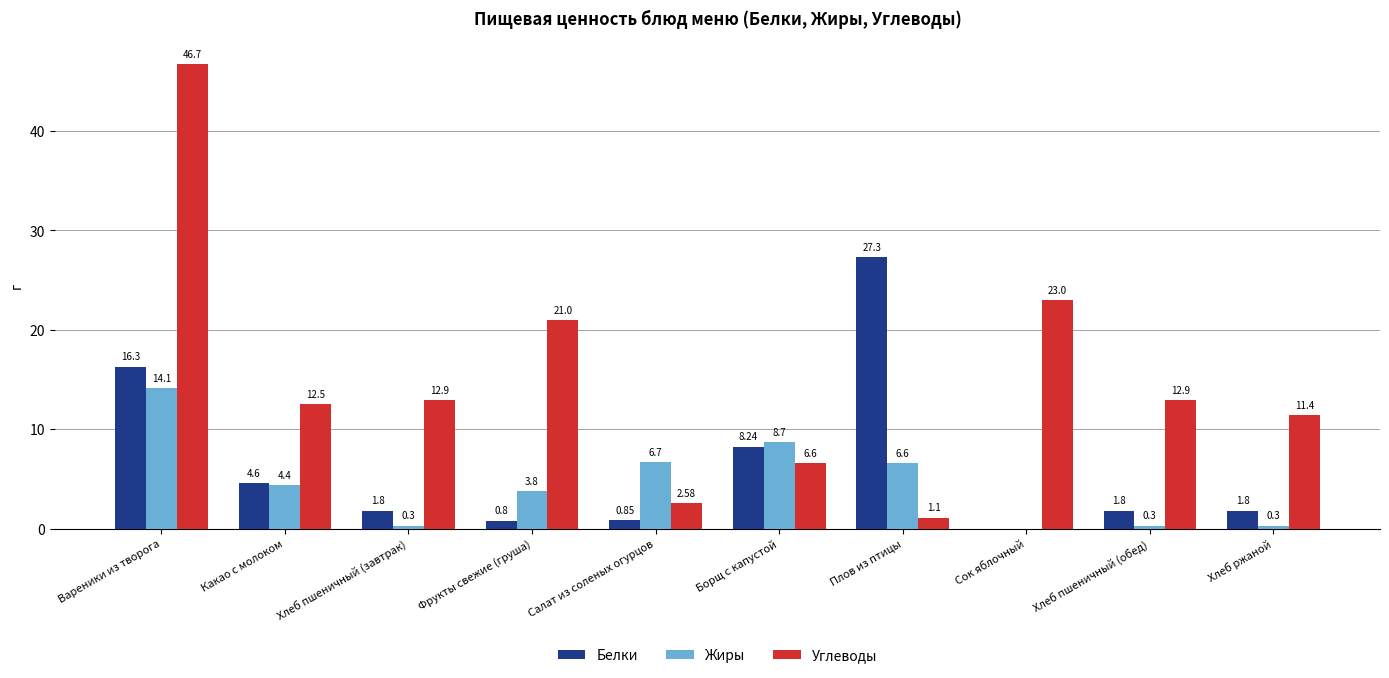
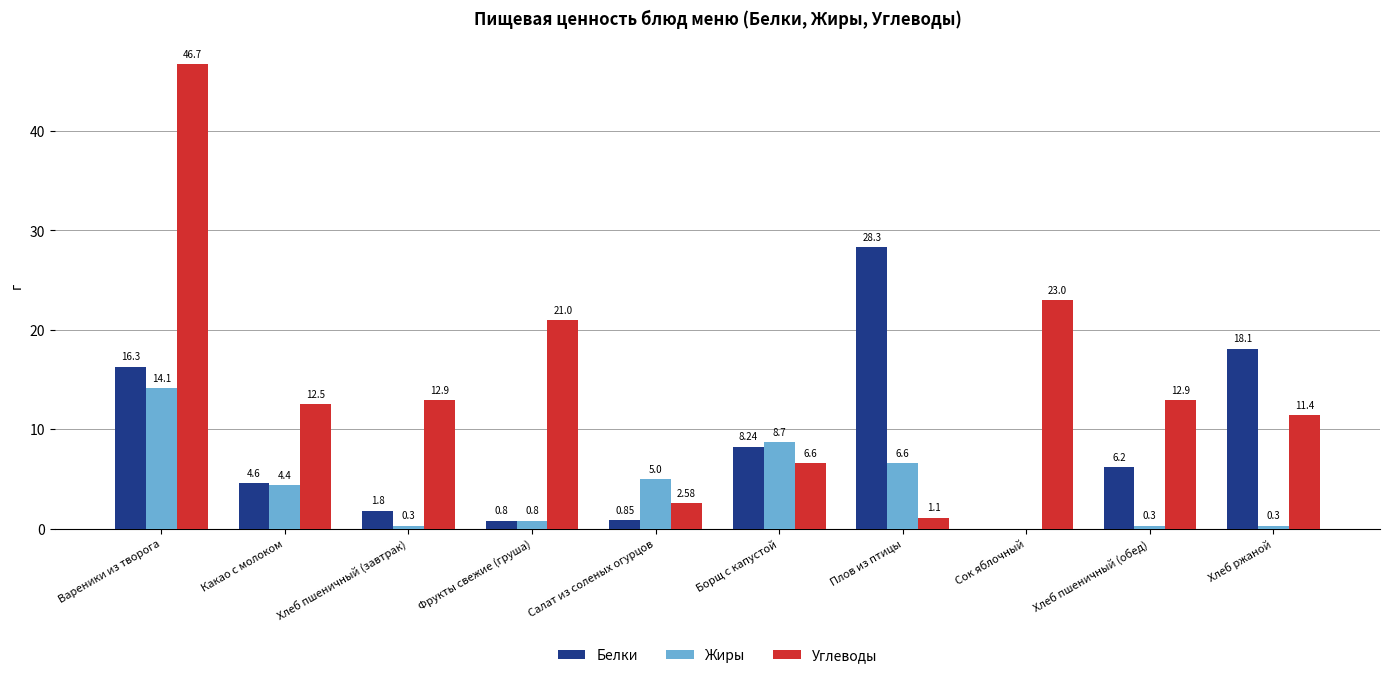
  {
    "Белки": {
      "Вареники из творога": 16.3,
      "Какао с молоком": 4.6,
      "Хлеб пшеничный (завтрак)": 1.8,
      "Фрукты свежие (груша)": 0.8,
      "Салат из соленых огурцов": 0.85,
      "Борщ с капустой": 8.24,
-     "Плов из птицы": 27.3,
-     "Хлеб пшеничный (обед)": 1.8,
-     "Хлеб ржаной": 1.8
+     "Плов из птицы": 28.3,
+     "Хлеб пшеничный (обед)": 6.2,
+     "Хлеб ржаной": 18.1
    },
    "Жиры": {
      "Вареники из творога": 14.1,
      "Какао с молоком": 4.4,
      "Хлеб пшеничный (завтрак)": 0.3,
-     "Фрукты свежие (груша)": 3.8,
-     "Салат из соленых огурцов": 6.7,
+     "Фрукты свежие (груша)": 0.8,
+     "Салат из соленых огурцов": 5.0,
      "Борщ с капустой": 8.7,
      "Плов из птицы": 6.6,
      "Хлеб пшеничный (обед)": 0.3,
      "Хлеб ржаной": 0.3
    },
    "Углеводы": {
      "Вареники из творога": 46.7,
      "Какао с молоком": 12.5,
      "Хлеб пшеничный (завтрак)": 12.9,
      "Фрукты свежие (груша)": 21.0,
      "Салат из соленых огурцов": 2.58,
      "Борщ с капустой": 6.6,
      "Плов из птицы": 1.1,
      "Сок яблочный": 23.0,
      "Хлеб пшеничный (обед)": 12.9,
      "Хлеб ржаной": 11.4
    }
  }
